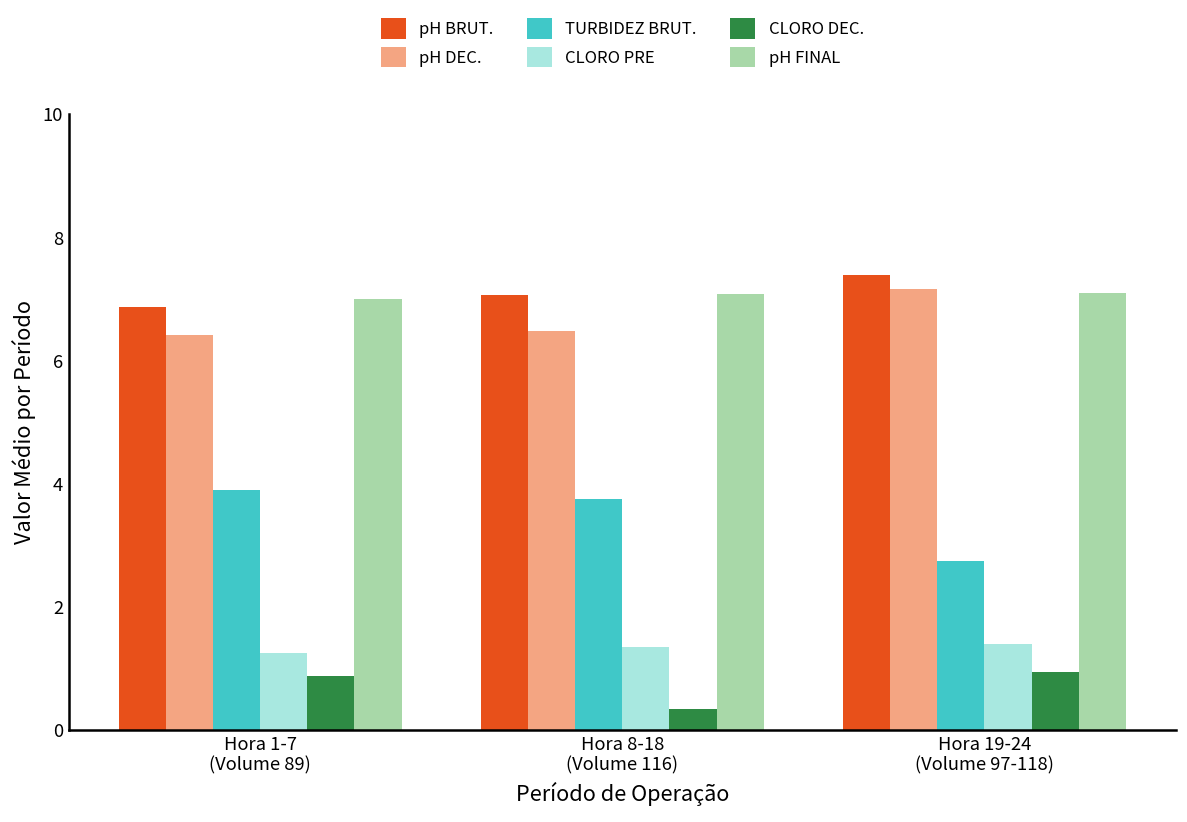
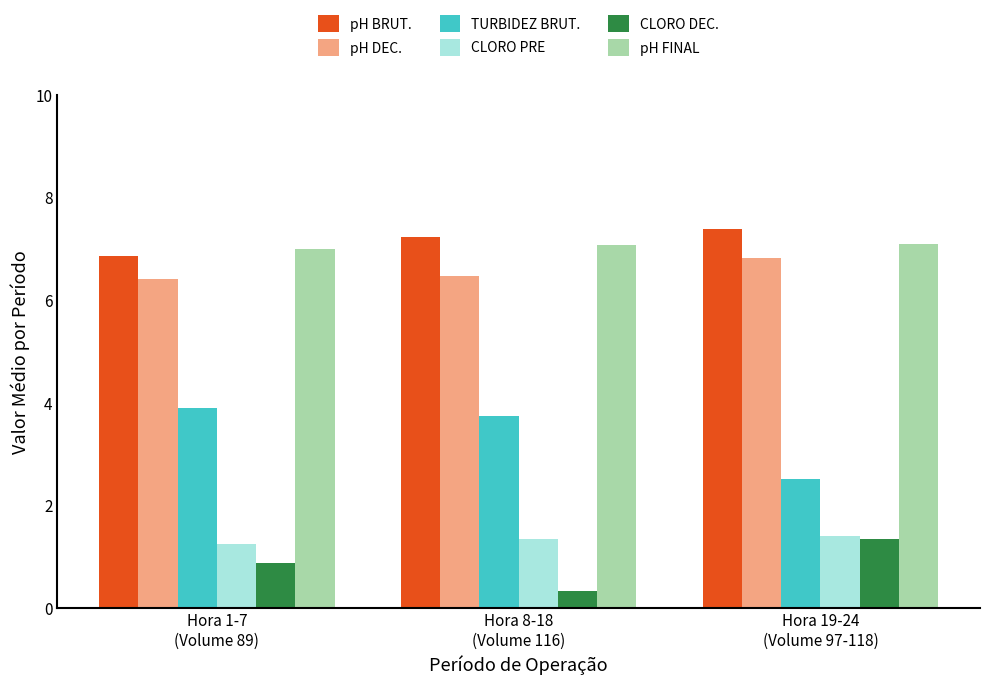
  {
    "pH BRUT.": {
      "Hora 1-7 (Volume 89)": 6.9,
-     "Hora 8-18 (Volume 116)": 7.1,
+     "Hora 8-18 (Volume 116)": 7.2,
      "Hora 19-24 (Volume 97-118)": 7.4
    },
    "pH DEC.": {
      "Hora 1-7 (Volume 89)": 6.4,
      "Hora 8-18 (Volume 116)": 6.5,
-     "Hora 19-24 (Volume 97-118)": 7.2
+     "Hora 19-24 (Volume 97-118)": 6.8
    },
    "TURBIDEZ BRUT.": {
      "Hora 1-7 (Volume 89)": 3.9,
      "Hora 8-18 (Volume 116)": 3.8,
-     "Hora 19-24 (Volume 97-118)": 2.7
+     "Hora 19-24 (Volume 97-118)": 2.5
    },
    "CLORO DEC.": {
      "Hora 1-7 (Volume 89)": 0.9,
      "Hora 8-18 (Volume 116)": 0.3,
-     "Hora 19-24 (Volume 97-118)": 0.9
+     "Hora 19-24 (Volume 97-118)": 1.3
    }
  }
